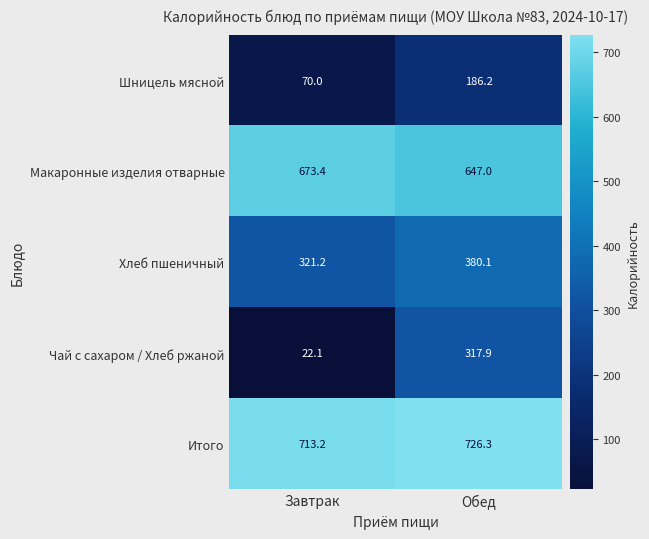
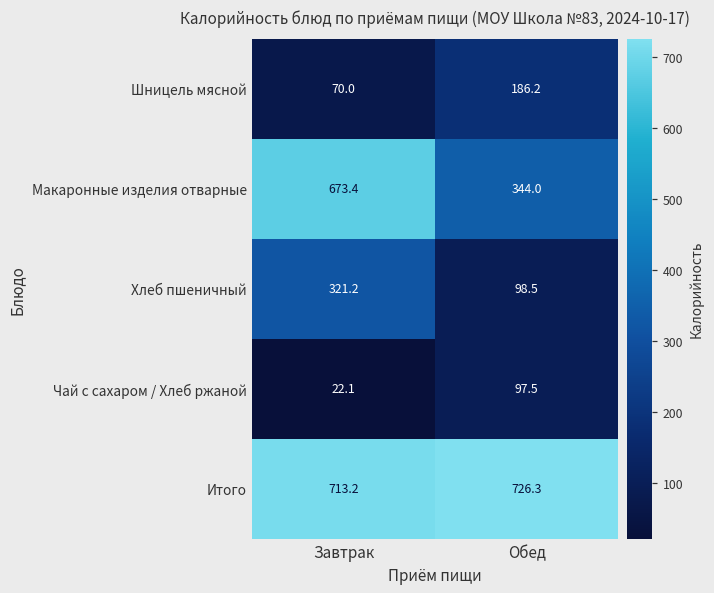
  {
    "Шницель мясной": {
      "Завтрак": 70.0,
      "Обед": 186.2
    },
    "Макаронные изделия отварные": {
      "Завтрак": 673.4,
-     "Обед": 647.0
+     "Обед": 344.0
    },
    "Хлеб пшеничный": {
      "Завтрак": 321.2,
-     "Обед": 380.1
+     "Обед": 98.5
    },
    "Чай с сахаром / Хлеб ржаной": {
      "Завтрак": 22.1,
-     "Обед": 317.9
+     "Обед": 97.5
    },
    "Итого": {
      "Завтрак": 713.2,
      "Обед": 726.3
    }
  }
